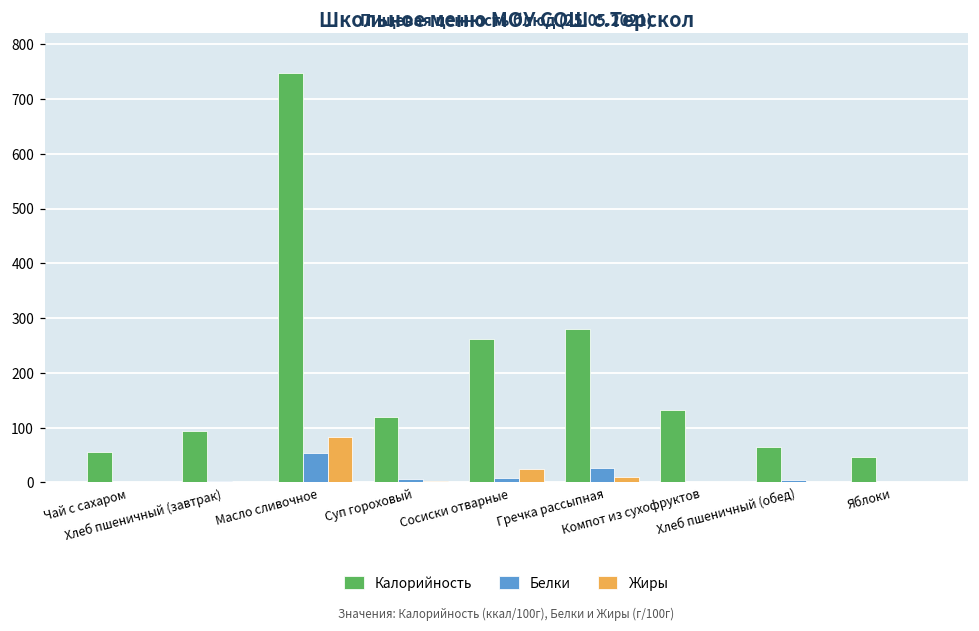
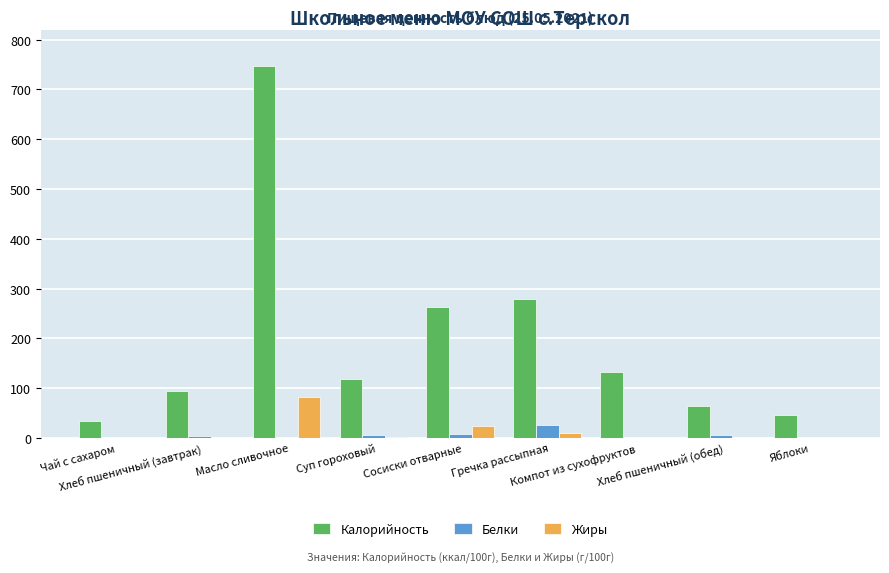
  {
    "Калорийность": {
-     "Чай с сахаром": 60,
+     "Чай с сахаром": 30,
      "Хлеб пшеничный (завтрак)": 90,
      "Масло сливочное": 750,
      "Суп гороховый": 120,
      "Сосиски отварные": 260,
      "Гречка рассыпная": 280,
      "Компот из сухофруктов": 130,
      "Хлеб пшеничный (обед)": 60,
      "Яблоки": 50
    },
    "Белки": {
-     "Масло сливочное": 50,
+     "Масло сливочное": 0,
      "Суп гороховый": 10,
      "Сосиски отварные": 10,
      "Гречка рассыпная": 30,
      "Хлеб пшеничный (обед)": 10,
      "Яблоки": 0
    },
    "Жиры": {
      "Чай с сахаром": 0,
      "Масло сливочное": 80,
      "Сосиски отварные": 20,
      "Гречка рассыпная": 10,
      "Яблоки": 0
    }
  }
